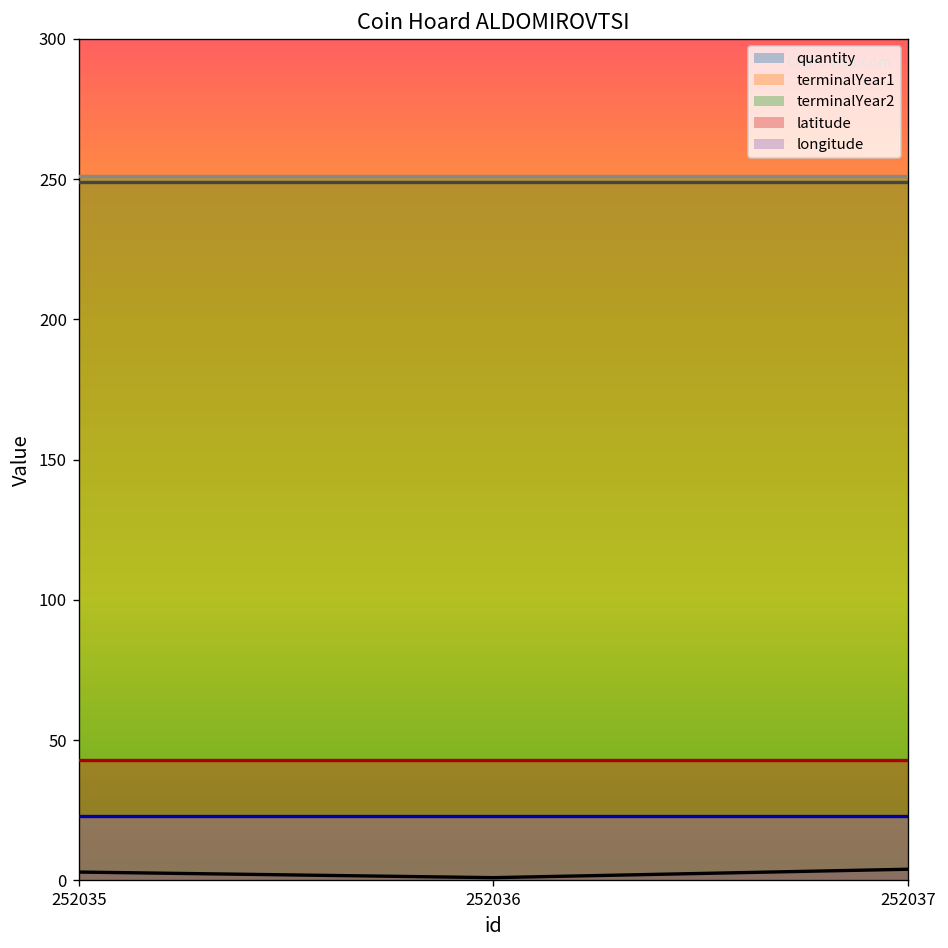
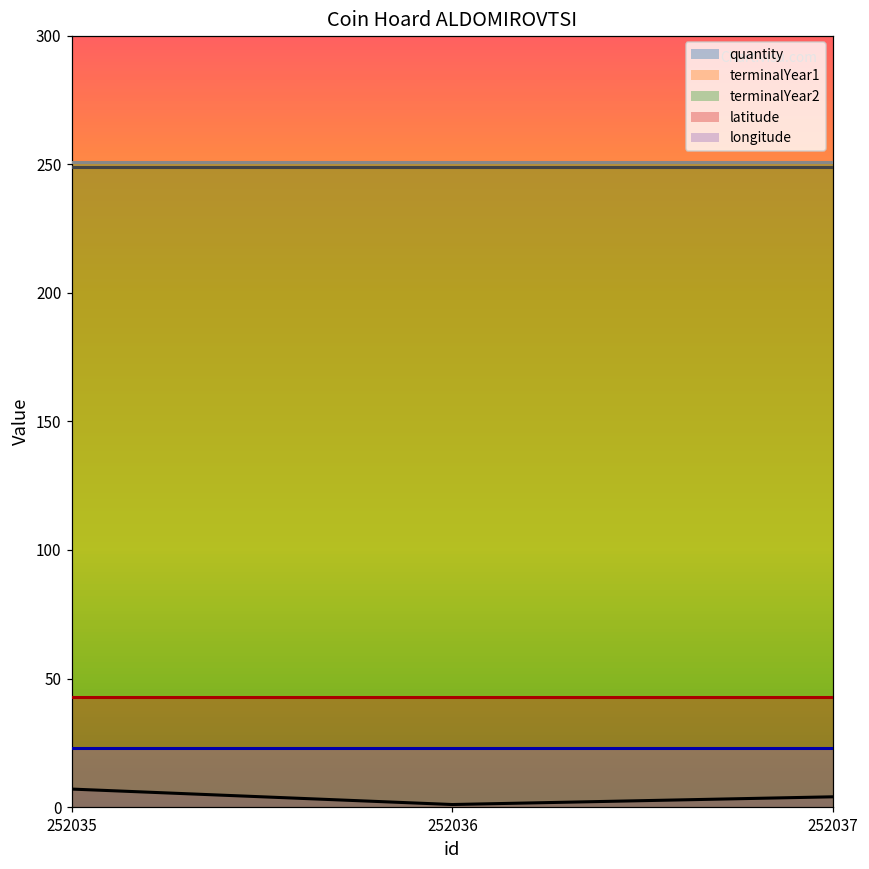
  {
    "quantity": {
-     "252035": 3,
+     "252035": 7,
      "252036": 1,
      "252037": 4
    },
    "terminalYear2": {
      "252035": 251,
      "252036": 251,
      "252037": 251
    },
    "longitude": {
      "252035": 23,
      "252036": 23,
      "252037": 23
    }
  }
